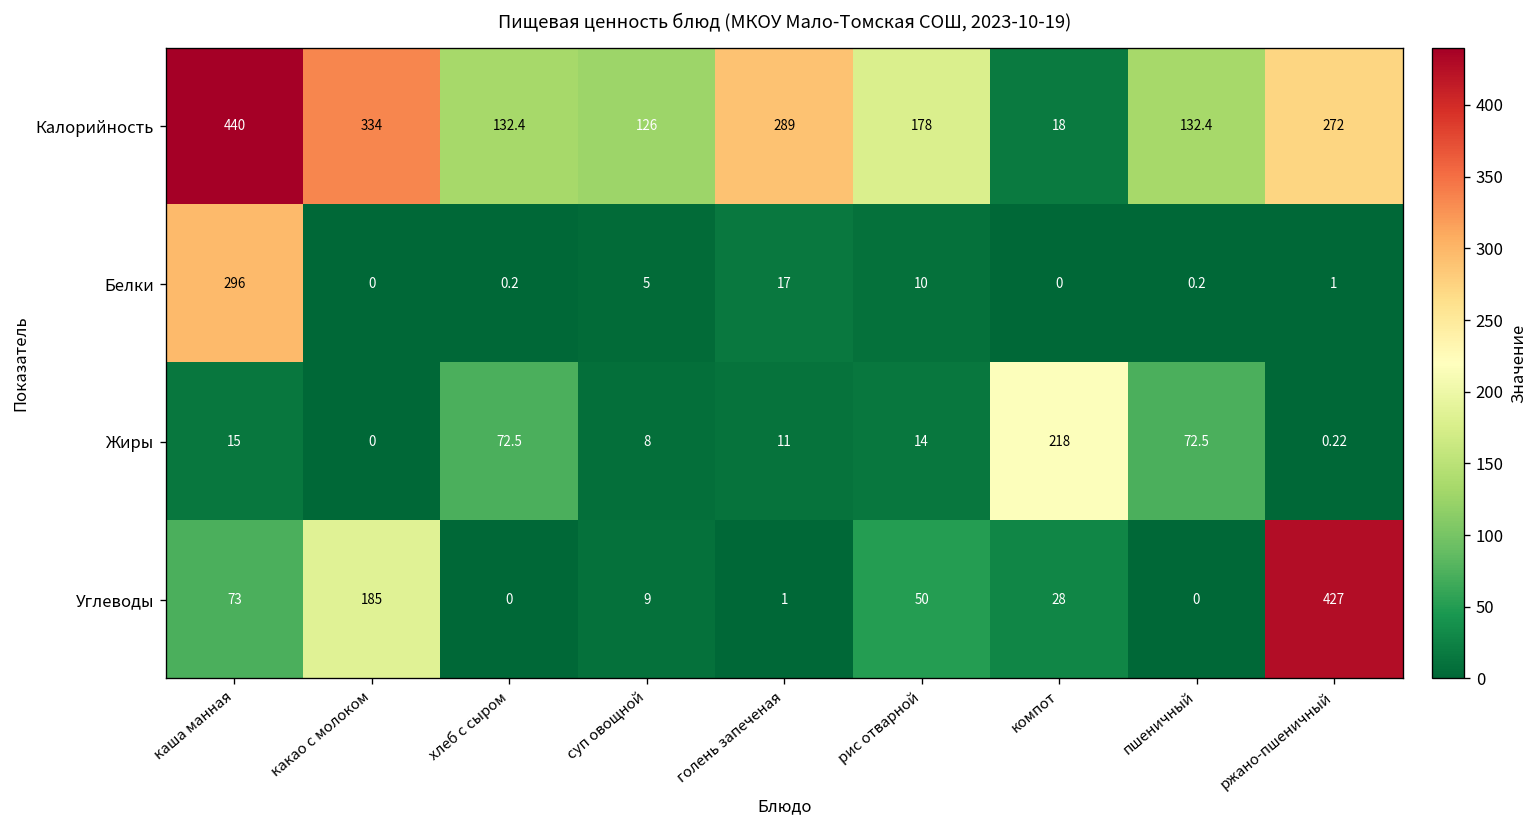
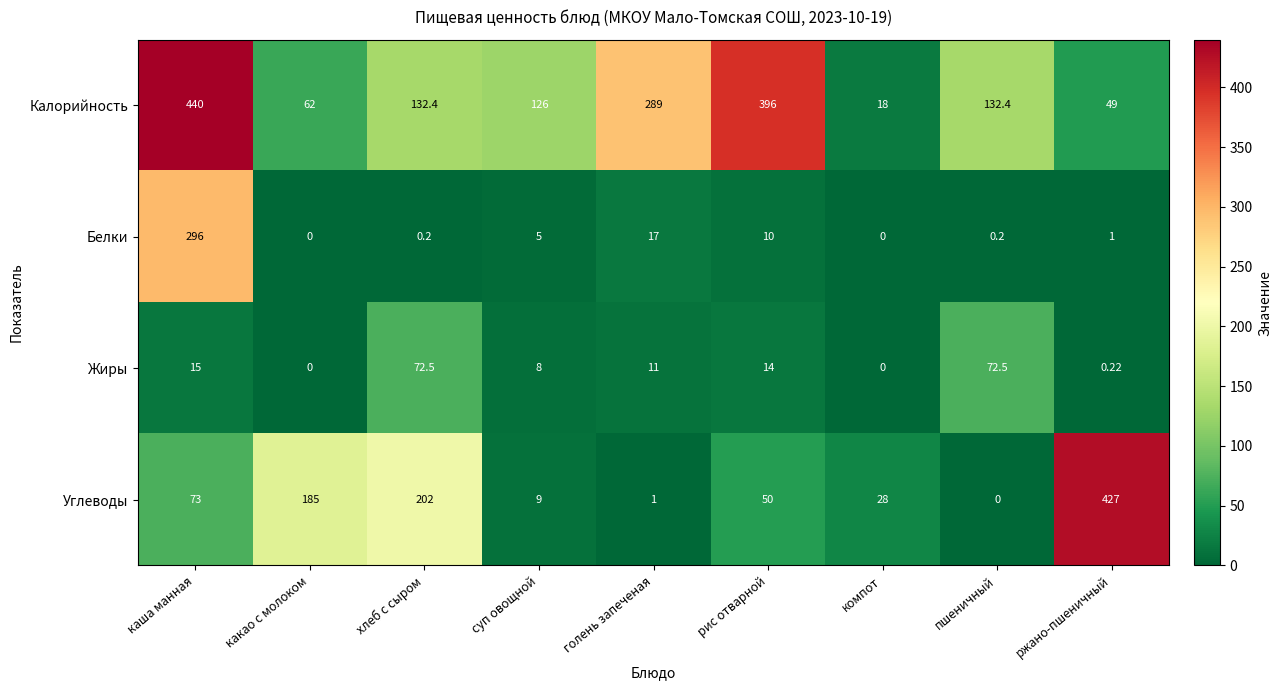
  {
    "Калорийность": {
      "каша манная": 440,
-     "какао с молоком": 334,
+     "какао с молоком": 62,
      "хлеб с сыром": 132.4,
      "суп овощной": 126,
      "голень запеченая": 289,
-     "рис отварной": 178,
+     "рис отварной": 396,
      "компот": 18,
      "пшеничный": 132.4,
-     "ржано-пшеничный": 272
+     "ржано-пшеничный": 49
    },
    "Белки": {
      "каша манная": 296,
      "какао с молоком": 0,
      "хлеб с сыром": 0.2,
      "суп овощной": 5,
      "голень запеченая": 17,
      "рис отварной": 10,
      "компот": 0,
      "пшеничный": 0.2,
      "ржано-пшеничный": 1
    },
    "Жиры": {
      "каша манная": 15,
      "какао с молоком": 0,
      "хлеб с сыром": 72.5,
      "суп овощной": 8,
      "голень запеченая": 11,
      "рис отварной": 14,
-     "компот": 218,
+     "компот": 0,
      "пшеничный": 72.5,
      "ржано-пшеничный": 0.22
    },
    "Углеводы": {
      "каша манная": 73,
      "какао с молоком": 185,
-     "хлеб с сыром": 0,
+     "хлеб с сыром": 202,
      "суп овощной": 9,
      "голень запеченая": 1,
      "рис отварной": 50,
      "компот": 28,
      "пшеничный": 0,
      "ржано-пшеничный": 427
    }
  }
